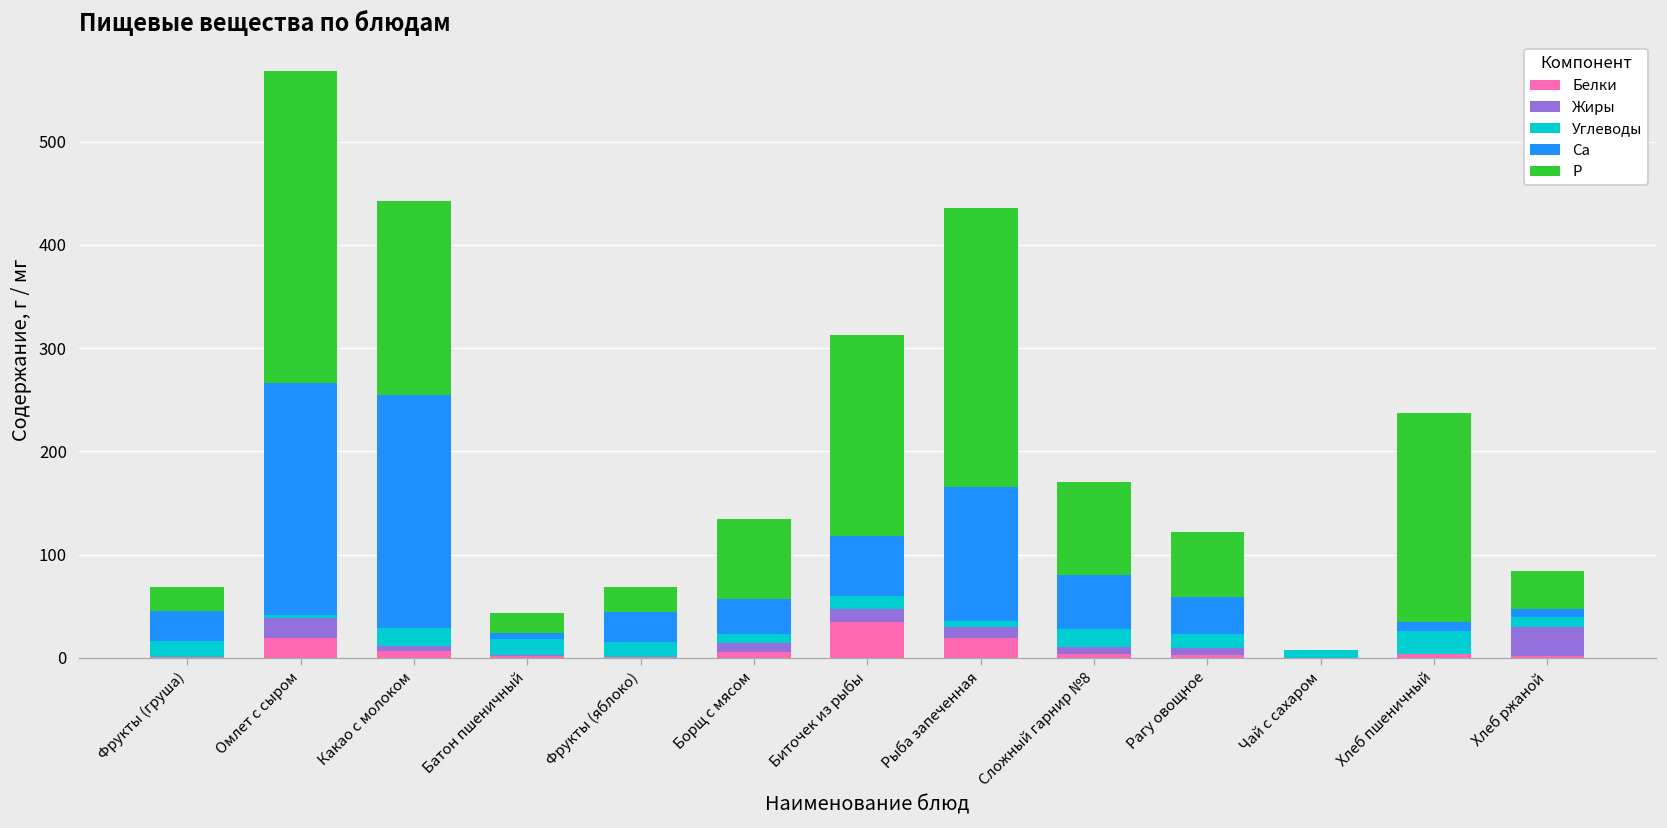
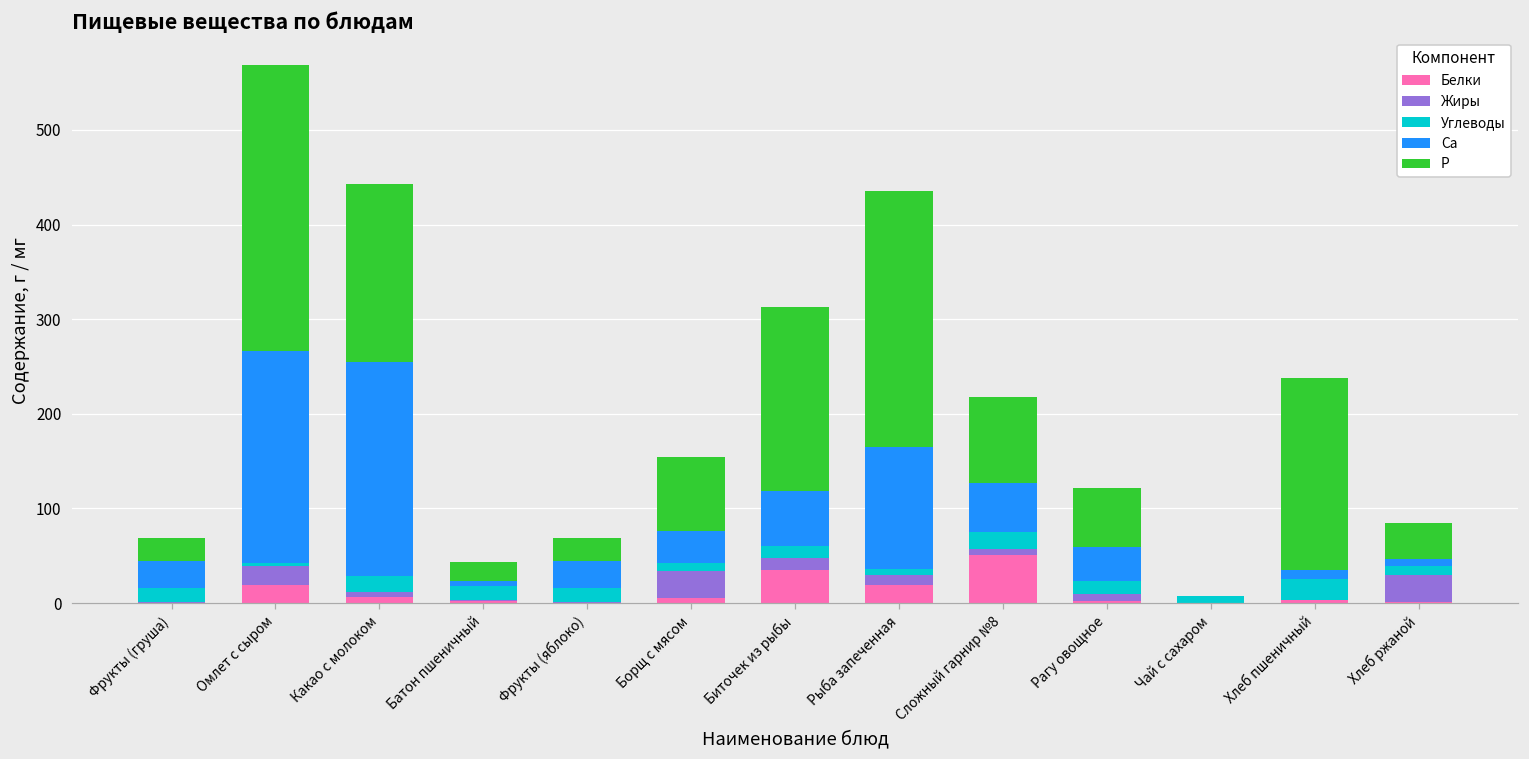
  {
    "Белки": {
      "Омлет с сыром": 20,
      "Какао с молоком": 10,
      "Борщ с мясом": 10,
      "Биточек из рыбы": 30,
      "Рыба запеченная": 20,
-     "Сложный гарнир №8": 0,
+     "Сложный гарнир №8": 50,
      "Чай с сахаром": 0,
      "Хлеб пшеничный": 0
    },
    "Жиры": {
      "Омлет с сыром": 20,
      "Какао с молоком": 10,
-     "Борщ с мясом": 10,
+     "Борщ с мясом": 30,
      "Биточек из рыбы": 10,
      "Рыба запеченная": 10,
      "Сложный гарнир №8": 10,
      "Рагу овощное": 10,
      "Чай с сахаром": 0,
      "Хлеб ржаной": 30
    },
    "Углеводы": {
      "Фрукты (груша)": 20,
      "Какао с молоком": 20,
      "Батон пшеничный": 10,
      "Фрукты (яблоко)": 10,
      "Борщ с мясом": 10,
      "Биточек из рыбы": 10,
      "Рыба запеченная": 10,
      "Сложный гарнир №8": 20,
      "Рагу овощное": 10,
      "Чай с сахаром": 10,
      "Хлеб пшеничный": 20,
      "Хлеб ржаной": 10
    },
    "Ca": {
      "Фрукты (груша)": 30,
      "Омлет с сыром": 220,
      "Какао с молоком": 230,
      "Батон пшеничный": 10,
      "Фрукты (яблоко)": 30,
      "Борщ с мясом": 30,
      "Биточек из рыбы": 60,
      "Рыба запеченная": 130,
      "Сложный гарнир №8": 50,
      "Рагу овощное": 40,
      "Хлеб пшеничный": 10,
      "Хлеб ржаной": 10
    },
    "P": {
      "Фрукты (груша)": 20,
      "Омлет с сыром": 300,
      "Какао с молоком": 190,
      "Батон пшеничный": 20,
      "Фрукты (яблоко)": 20,
      "Борщ с мясом": 80,
      "Биточек из рыбы": 190,
      "Рыба запеченная": 270,
      "Сложный гарнир №8": 90,
      "Рагу овощное": 60,
      "Хлеб пшеничный": 200,
      "Хлеб ржаной": 40
    }
  }
